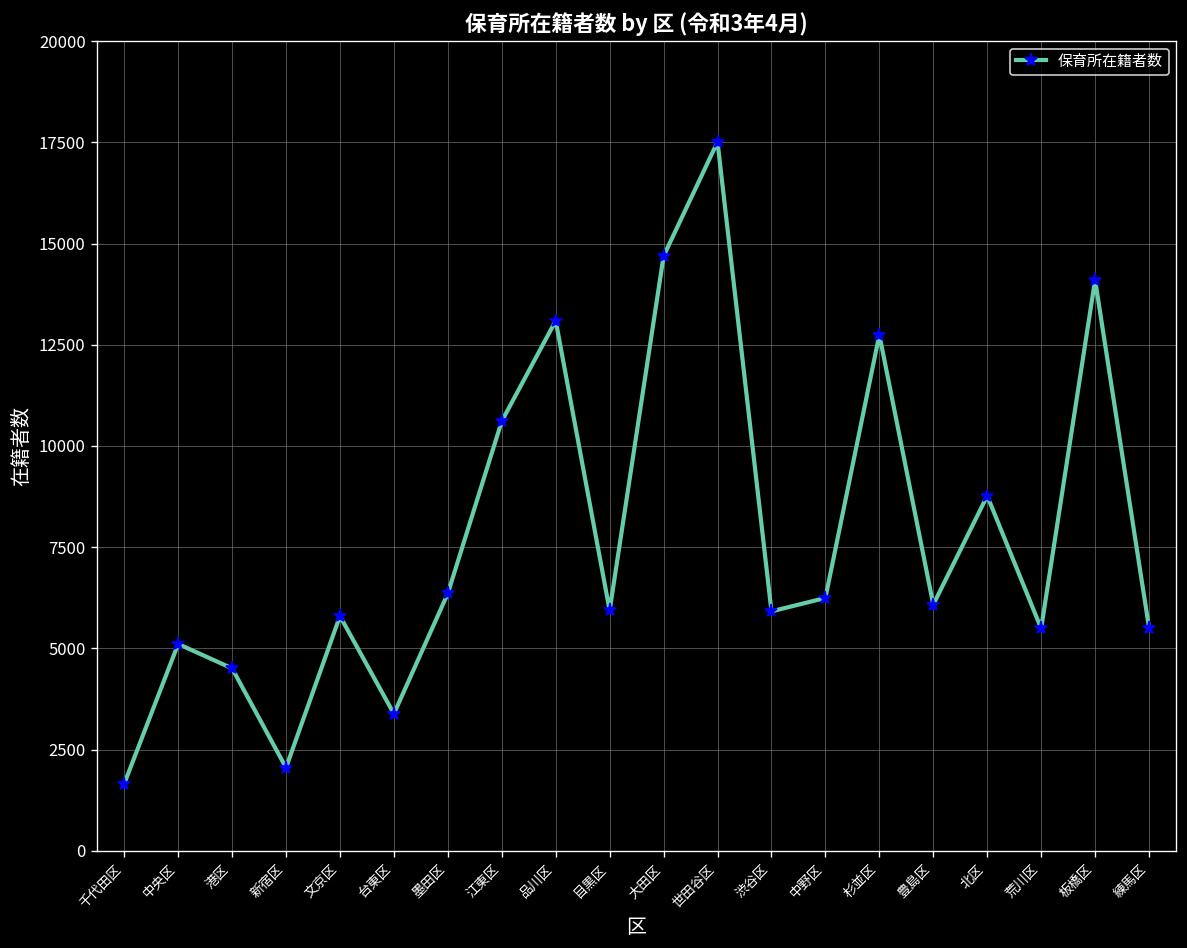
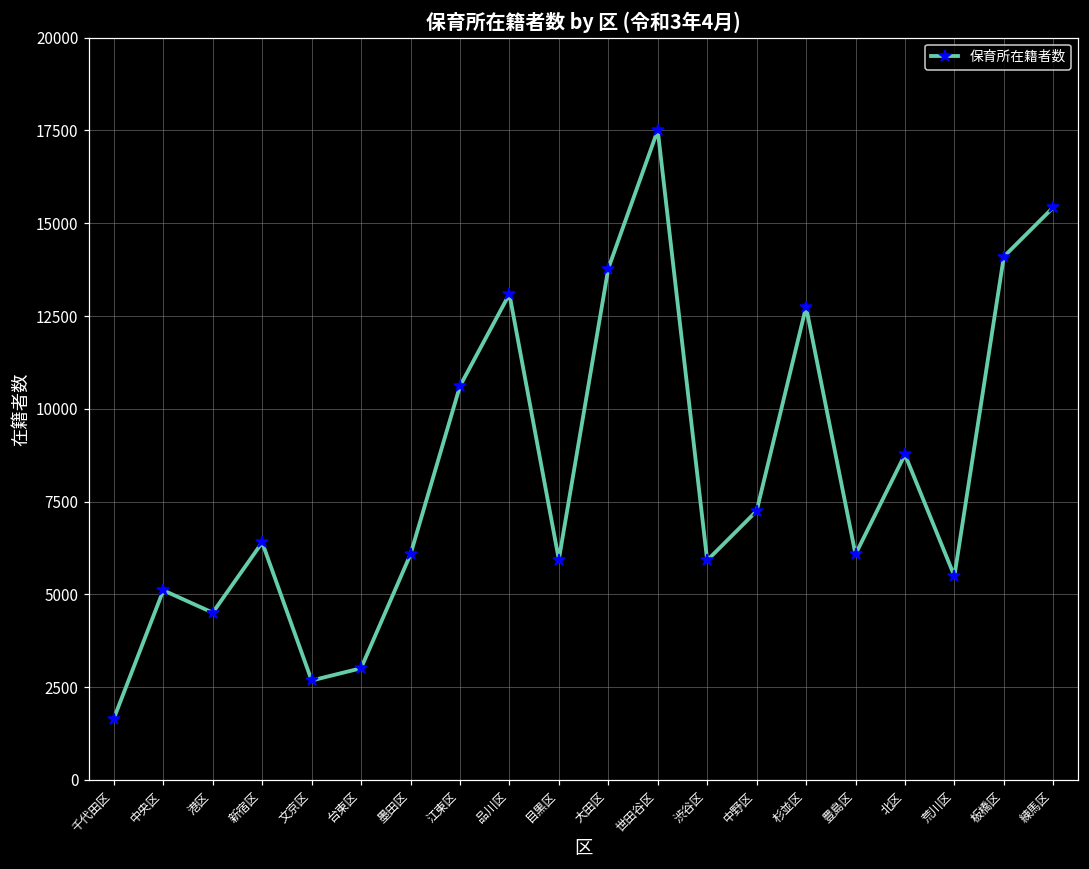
  {
    "千代田区": 1700,
    "中央区": 5100,
    "港区": 4500,
-   "新宿区": 2100,
-   "文京区": 5800,
-   "台東区": 3400,
-   "墨田区": 6400,
+   "新宿区": 6400,
+   "文京区": 2700,
+   "台東区": 3000,
+   "墨田区": 6100,
    "江東区": 10600,
    "品川区": 13100,
    "目黒区": 5900,
-   "大田区": 14700,
+   "大田区": 13800,
    "世田谷区": 17500,
    "渋谷区": 5900,
-   "中野区": 6200,
+   "中野区": 7200,
    "杉並区": 12700,
    "豊島区": 6100,
    "北区": 8800,
    "荒川区": 5500,
    "板橋区": 14100,
-   "練馬区": 5500
+   "練馬区": 15400
  }
